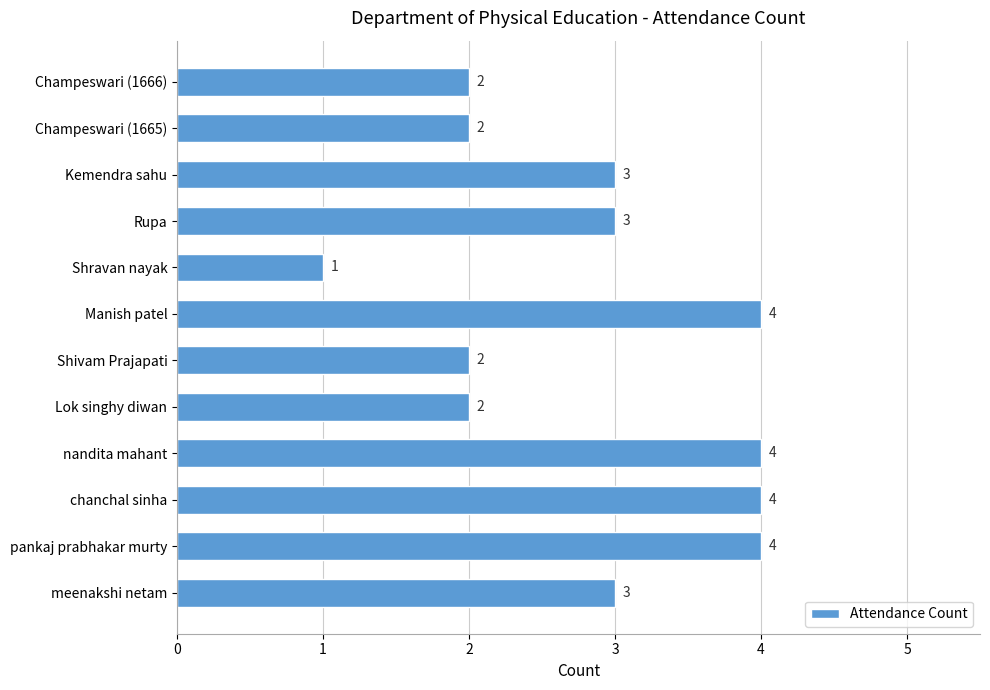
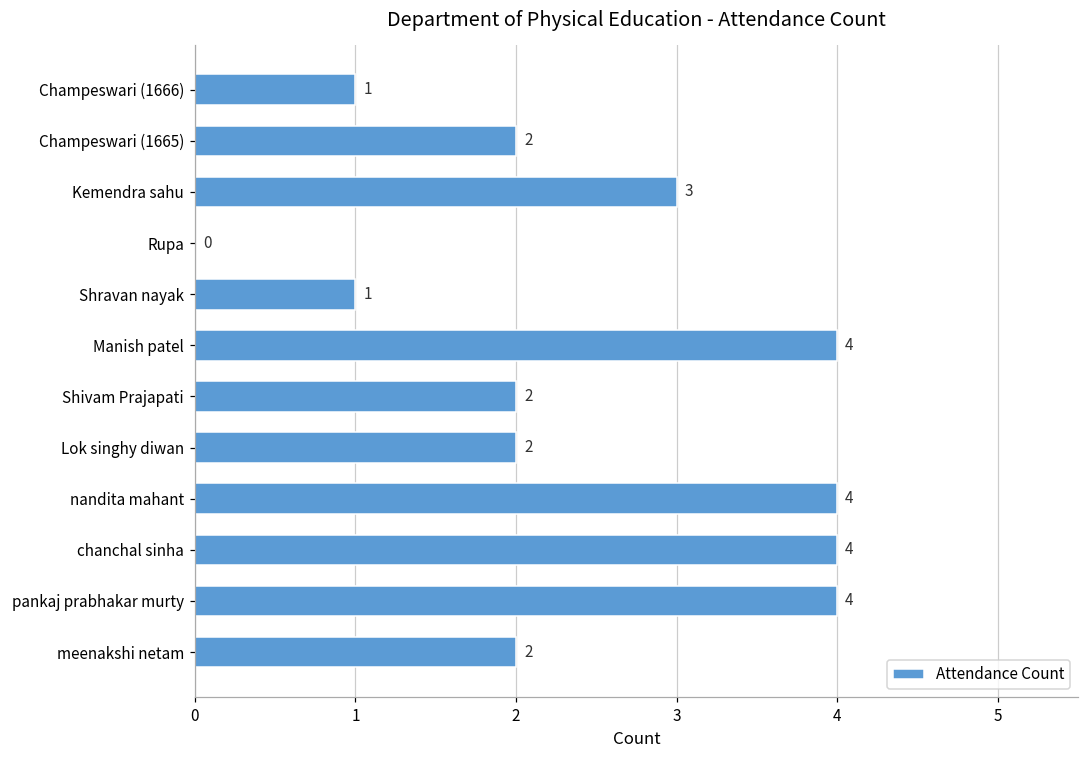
  {
-   "Champeswari (1666)": 2,
+   "Champeswari (1666)": 1,
    "Champeswari (1665)": 2,
    "Kemendra sahu": 3,
-   "Rupa": 3,
+   "Rupa": 0,
    "Shravan nayak": 1,
    "Manish patel": 4,
    "Shivam Prajapati": 2,
    "Lok singhy diwan": 2,
    "nandita mahant": 4,
    "chanchal sinha": 4,
    "pankaj prabhakar murty": 4,
-   "meenakshi netam": 3
+   "meenakshi netam": 2
  }
